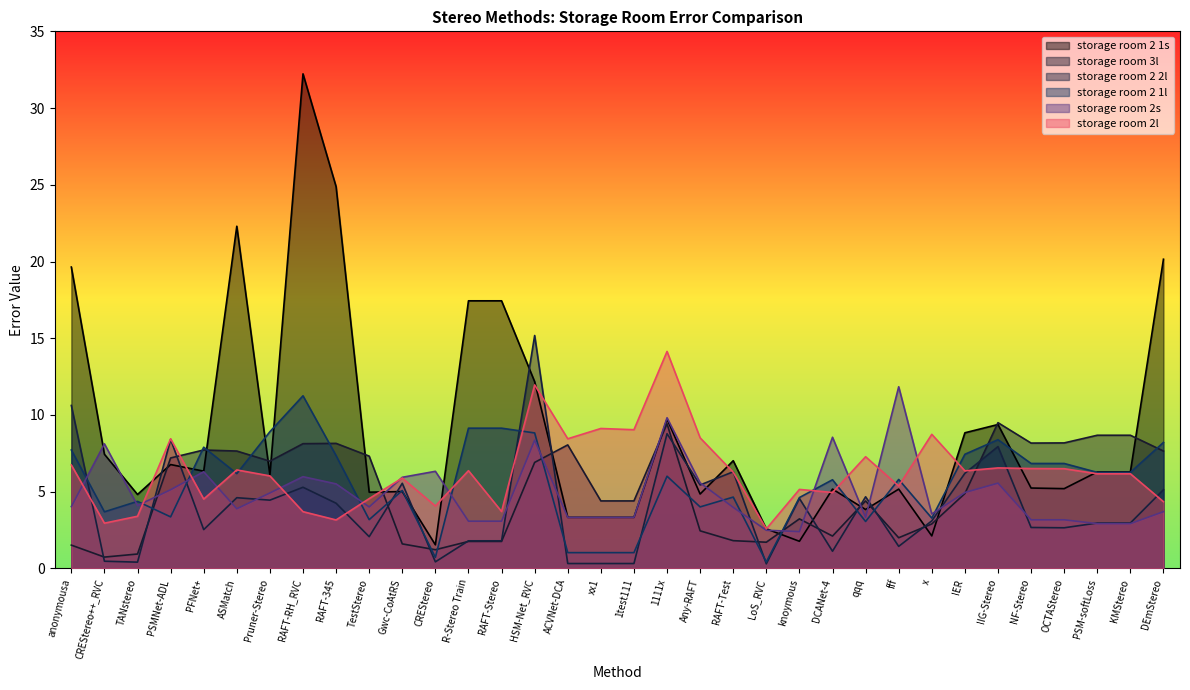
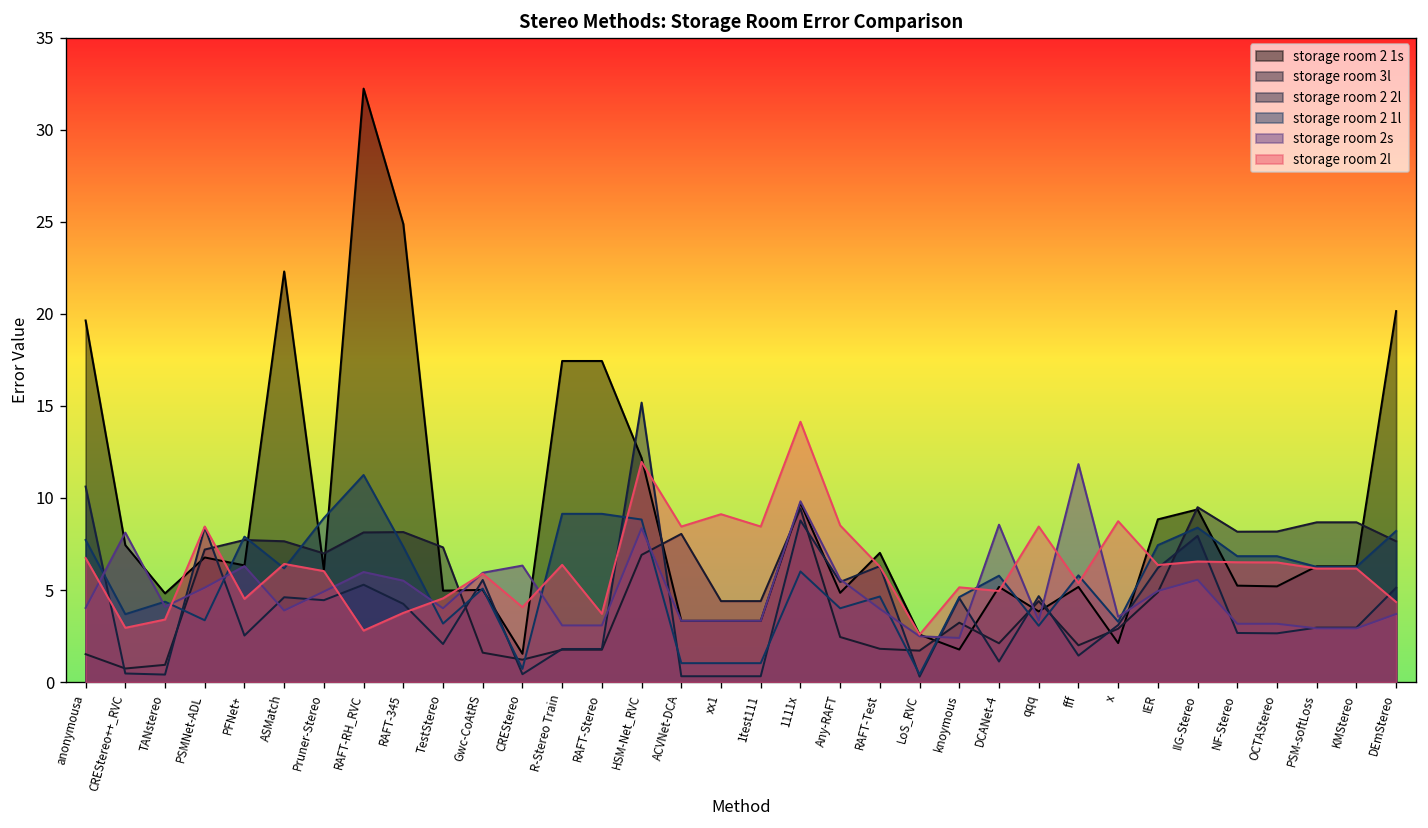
  {
    "storage room 2l": {
      "anonymousa": 6.7,
      "CREStereo++_RVC": 3.0,
      "TANstereo": 3.4,
      "PFNet+": 4.5,
      "ASMatch": 6.4,
-     "RAFT-RH_RVC": 3.7,
-     "RAFT-345": 3.2,
+     "RAFT-RH_RVC": 2.8,
+     "RAFT-345": 3.8,
      "TestStereo": 4.6,
      "CREStereo": 4.1,
      "R-Stereo Train": 6.4,
      "RAFT-Stereo": 3.7,
      "HSM-Net_RVC": 12.0,
      "ACVNet-DCA": 8.5,
      "xx1": 9.1,
-     "1test111": 9.0,
+     "1test111": 8.5,
      "1111x": 14.1,
      "Any-RAFT": 8.5,
      "knoymous": 5.2,
      "DCANet-4": 5.0,
-     "qqq": 7.3,
+     "qqq": 8.5,
      "fff": 5.4,
      "x": 8.7,
      "IIG-Stereo": 6.6,
      "NF-Stereo": 6.5,
      "OCTAStereo": 6.5,
      "DEmStereo": 4.4
    }
  }
